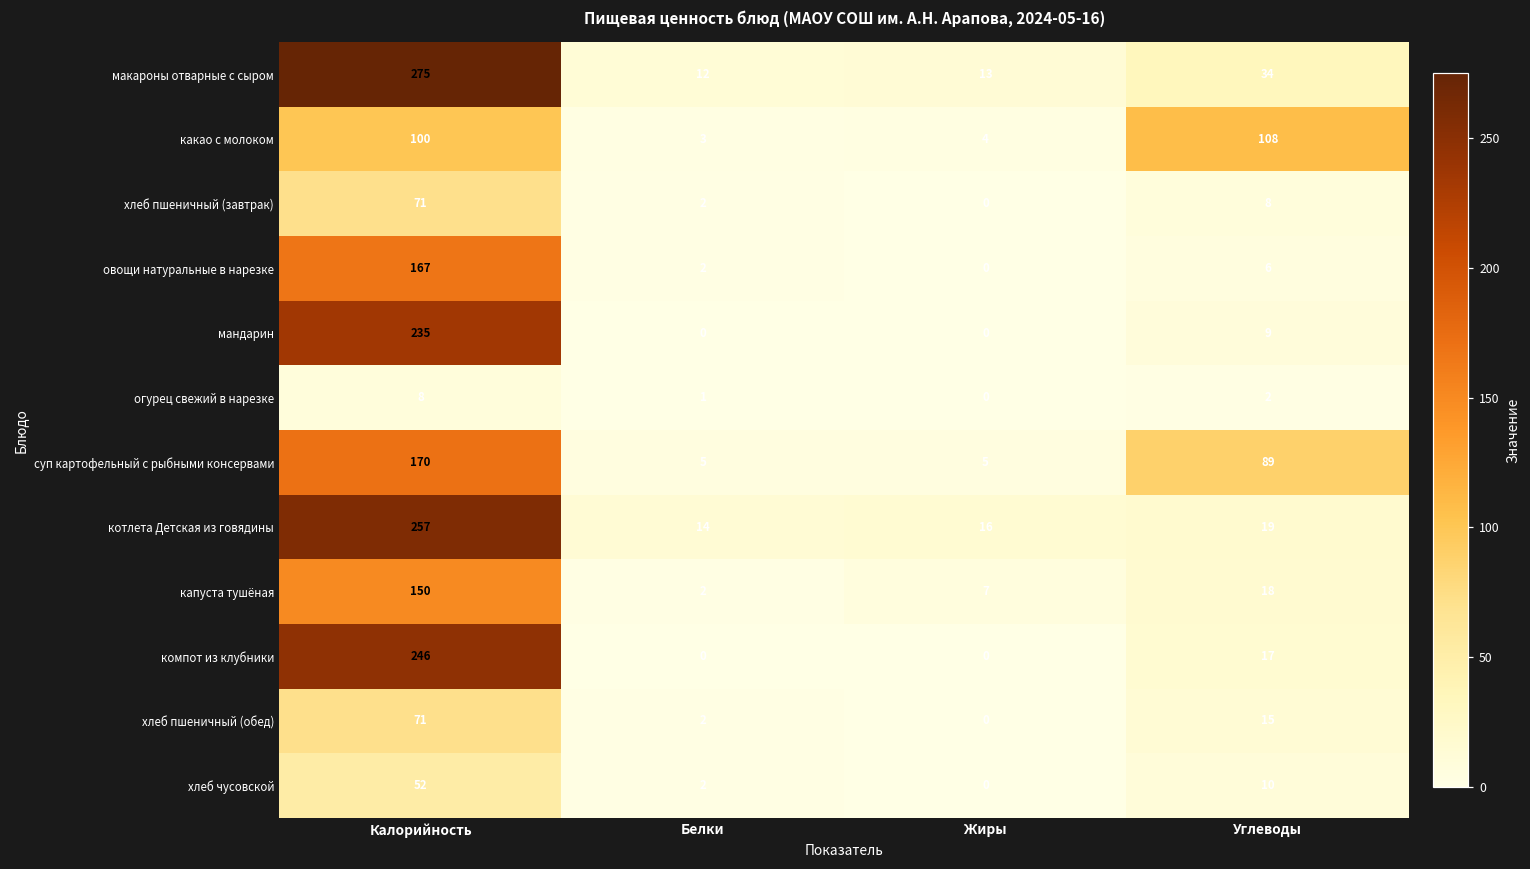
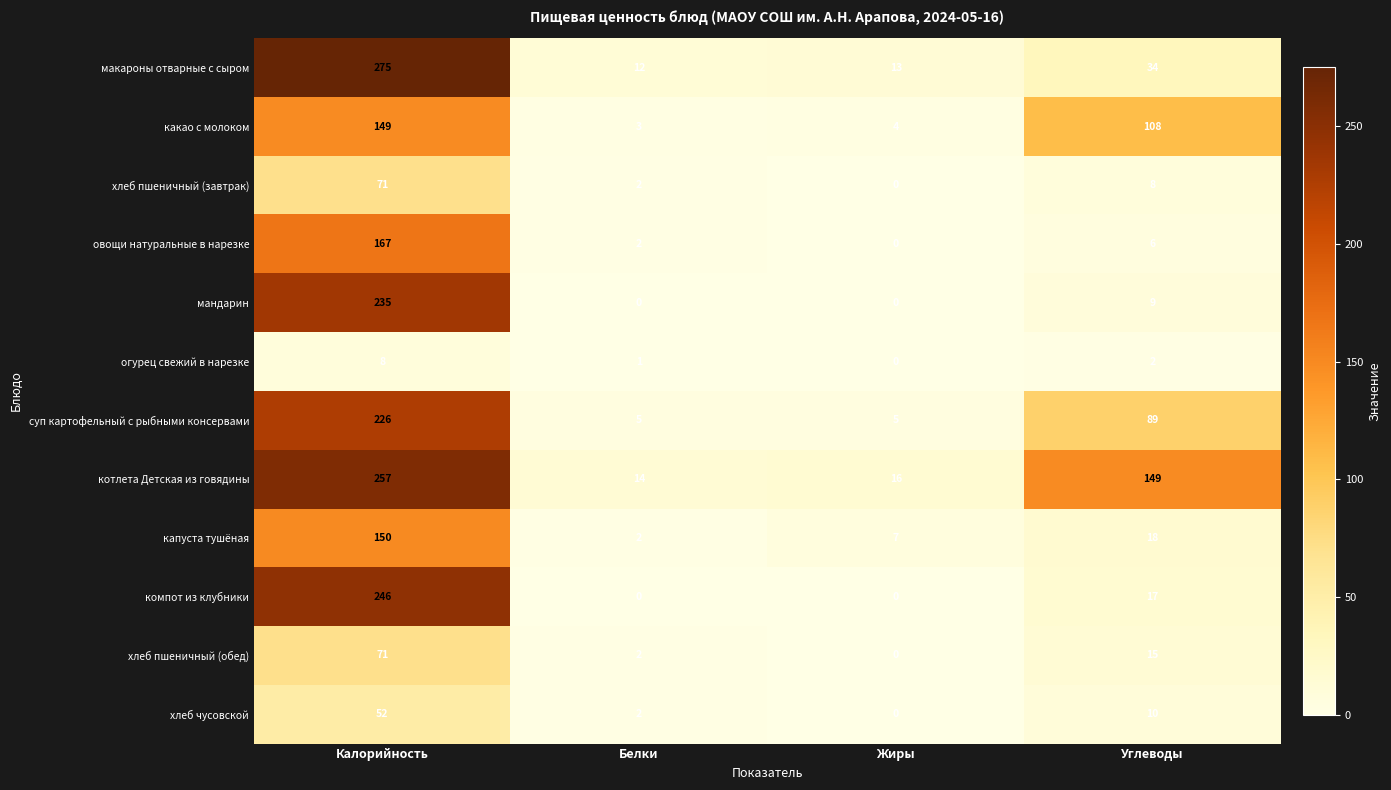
  {
    "макароны отварные с сыром": {
      "Калорийность": 275,
      "Углеводы": 34
    },
    "какао с молоком": {
-     "Калорийность": 100,
+     "Калорийность": 149,
      "Углеводы": 108
    },
    "хлеб пшеничный (завтрак)": {
      "Калорийность": 71
    },
    "овощи натуральные в нарезке": {
      "Калорийность": 167
    },
    "мандарин": {
      "Калорийность": 235
    },
    "суп картофельный с рыбными консервами": {
-     "Калорийность": 170,
+     "Калорийность": 226,
      "Углеводы": 89
    },
    "котлета Детская из говядины": {
      "Калорийность": 257,
-     "Углеводы": 19
+     "Углеводы": 149
    },
    "капуста тушёная": {
      "Калорийность": 150
    },
    "компот из клубники": {
      "Калорийность": 246
    },
    "хлеб пшеничный (обед)": {
      "Калорийность": 71
    },
    "хлеб чусовской": {
      "Калорийность": 52
    }
  }
